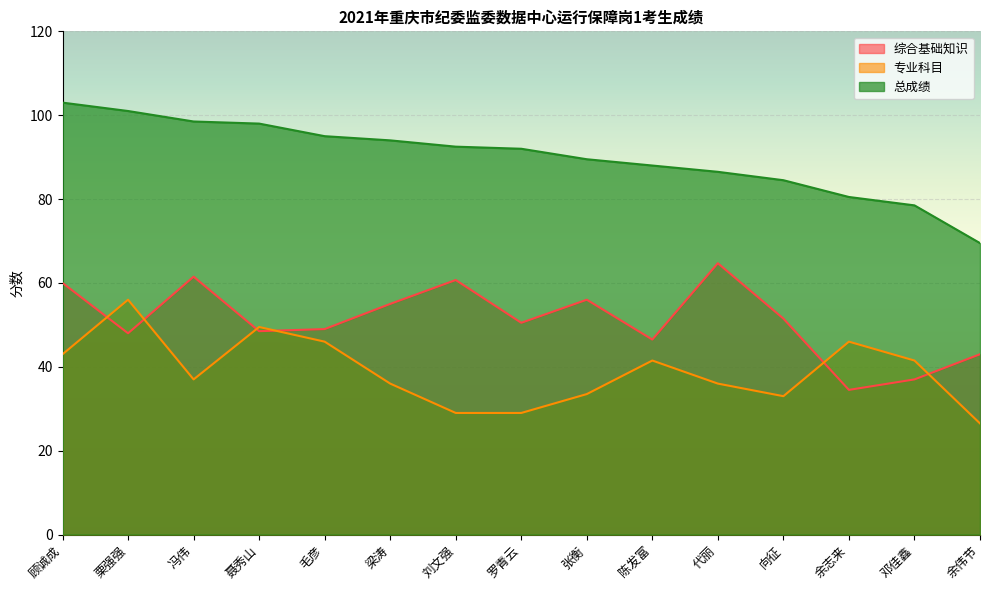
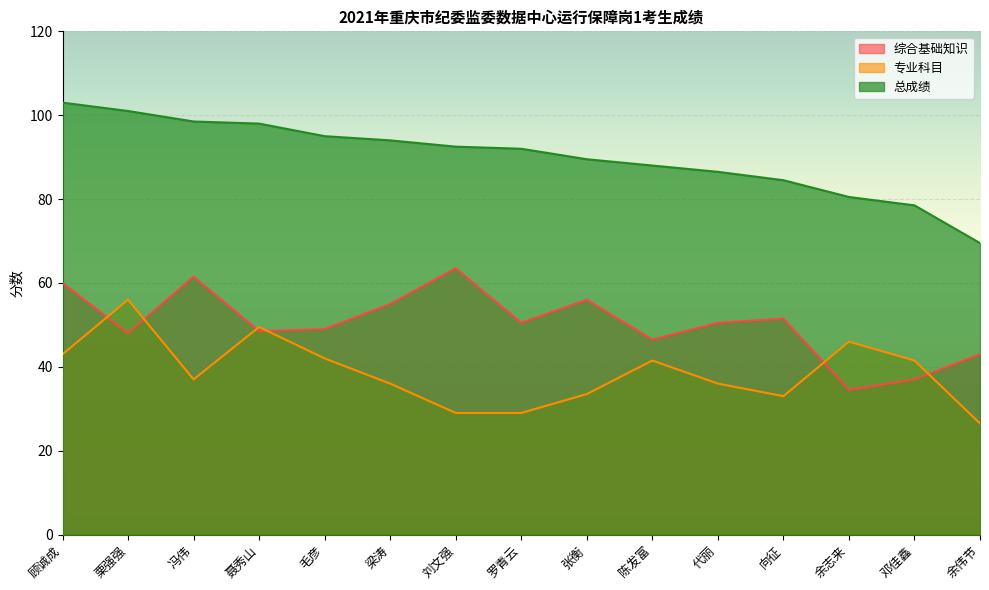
  {
    "综合基础知识": {
      "顾诚成": 60,
      "栗强强": 48,
      "冯伟": 62,
      "聂秀山": 49,
      "毛彦": 49,
      "梁涛": 55,
-     "刘文强": 61,
+     "刘文强": 64,
      "罗青云": 51,
      "张衡": 56,
      "陈发富": 47,
-     "代丽": 65,
+     "代丽": 51,
      "向征": 52,
      "余志来": 35,
      "邓佳鑫": 37,
      "余伟节": 43
    },
    "专业科目": {
      "顾诚成": 43,
      "栗强强": 56,
      "冯伟": 37,
      "聂秀山": 50,
-     "毛彦": 46,
+     "毛彦": 42,
      "梁涛": 36,
      "刘文强": 29,
      "罗青云": 29,
      "张衡": 34,
      "陈发富": 42,
      "代丽": 36,
      "向征": 33,
      "余志来": 46,
      "邓佳鑫": 42,
      "余伟节": 27
    },
    "总成绩": {
      "顾诚成": 103,
      "栗强强": 101,
      "冯伟": 99,
      "聂秀山": 98,
      "毛彦": 95,
      "梁涛": 94,
      "刘文强": 93,
      "罗青云": 92,
      "张衡": 90,
      "陈发富": 88,
      "代丽": 87,
      "向征": 85,
      "余志来": 81,
      "邓佳鑫": 79,
      "余伟节": 70
    }
  }
